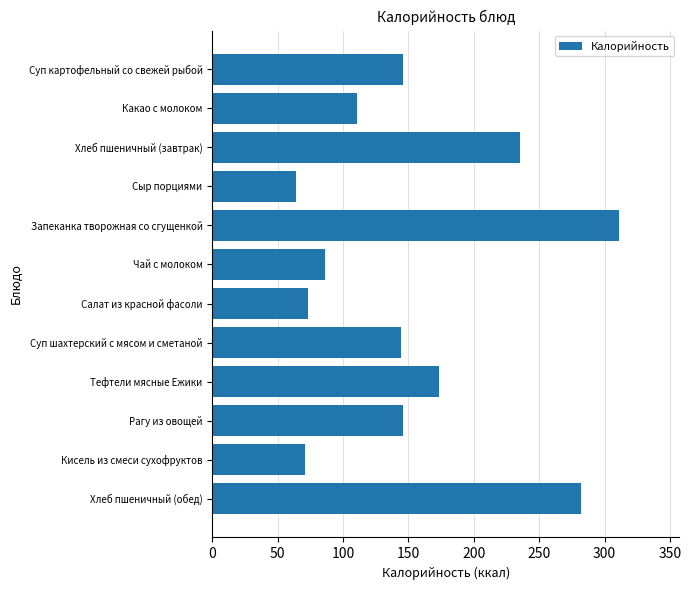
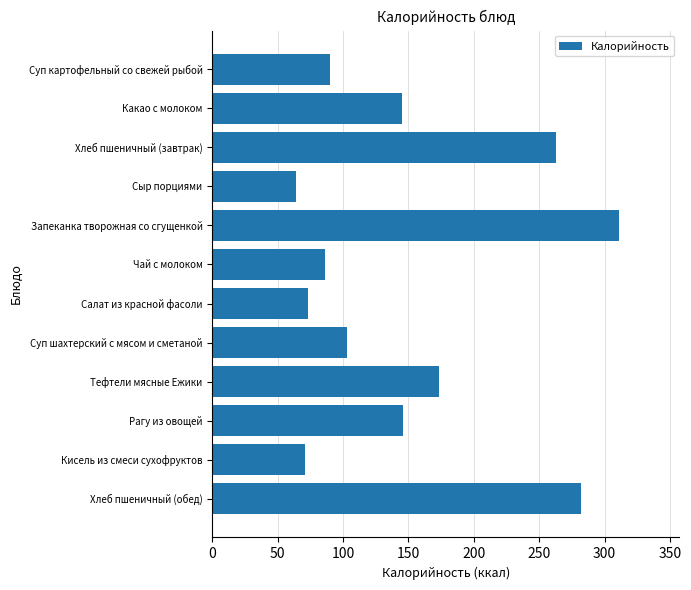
  {
-   "Суп картофельный со свежей рыбой": 146,
-   "Какао с молоком": 111,
-   "Хлеб пшеничный (завтрак)": 235,
+   "Суп картофельный со свежей рыбой": 90,
+   "Какао с молоком": 145,
+   "Хлеб пшеничный (завтрак)": 263,
    "Сыр порциями": 64,
    "Запеканка творожная со сгущенкой": 311,
    "Чай с молоком": 86,
    "Салат из красной фасоли": 74,
-   "Суп шахтерский с мясом и сметаной": 144,
+   "Суп шахтерский с мясом и сметаной": 103,
    "Тефтели мясные Ежики": 174,
    "Рагу из овощей": 146,
    "Кисель из смеси сухофруктов": 71,
    "Хлеб пшеничный (обед)": 282
  }
